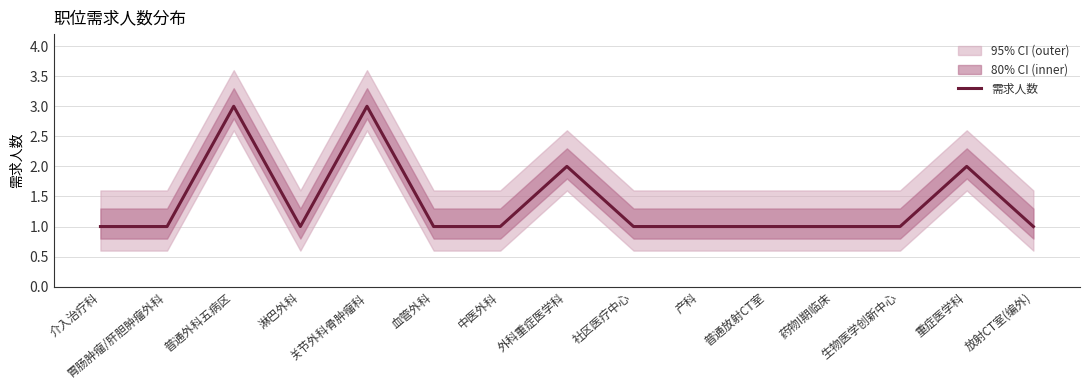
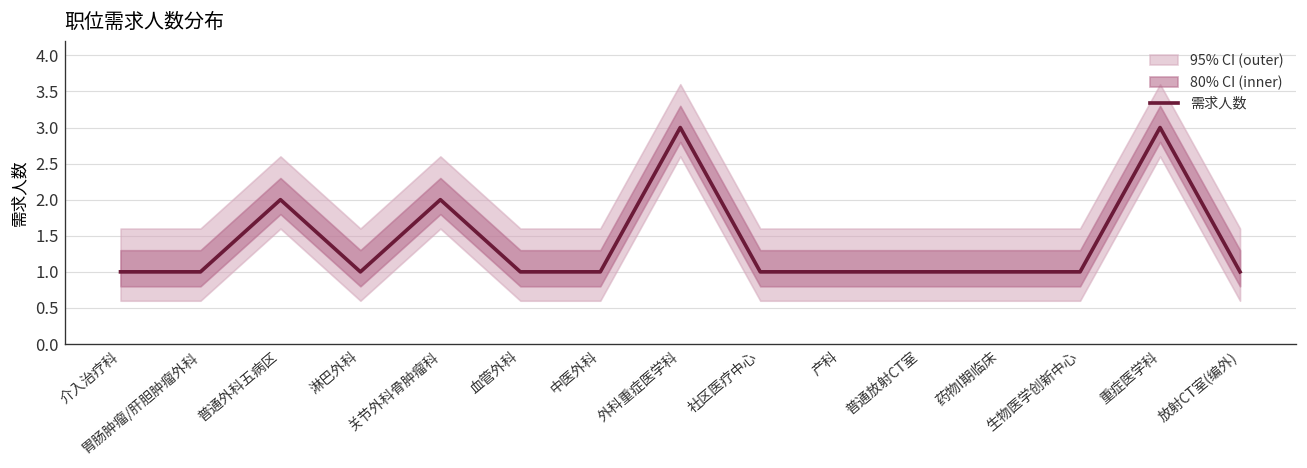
  {
    "需求人数": {
      "介入治疗科": 1,
      "胃肠肿瘤/肝胆肿瘤外科": 1,
-     "普通外科五病区": 3,
+     "普通外科五病区": 2,
      "淋巴外科": 1,
-     "关节外科骨肿瘤科": 3,
+     "关节外科骨肿瘤科": 2,
      "血管外科": 1,
      "中医外科": 1,
-     "外科重症医学科": 2,
+     "外科重症医学科": 3,
      "社区医疗中心": 1,
      "产科": 1,
      "普通放射CT室": 1,
      "药物I期临床": 1,
      "生物医学创新中心": 1,
-     "重症医学科": 2,
+     "重症医学科": 3,
      "放射CT室(编外)": 1
    }
  }
